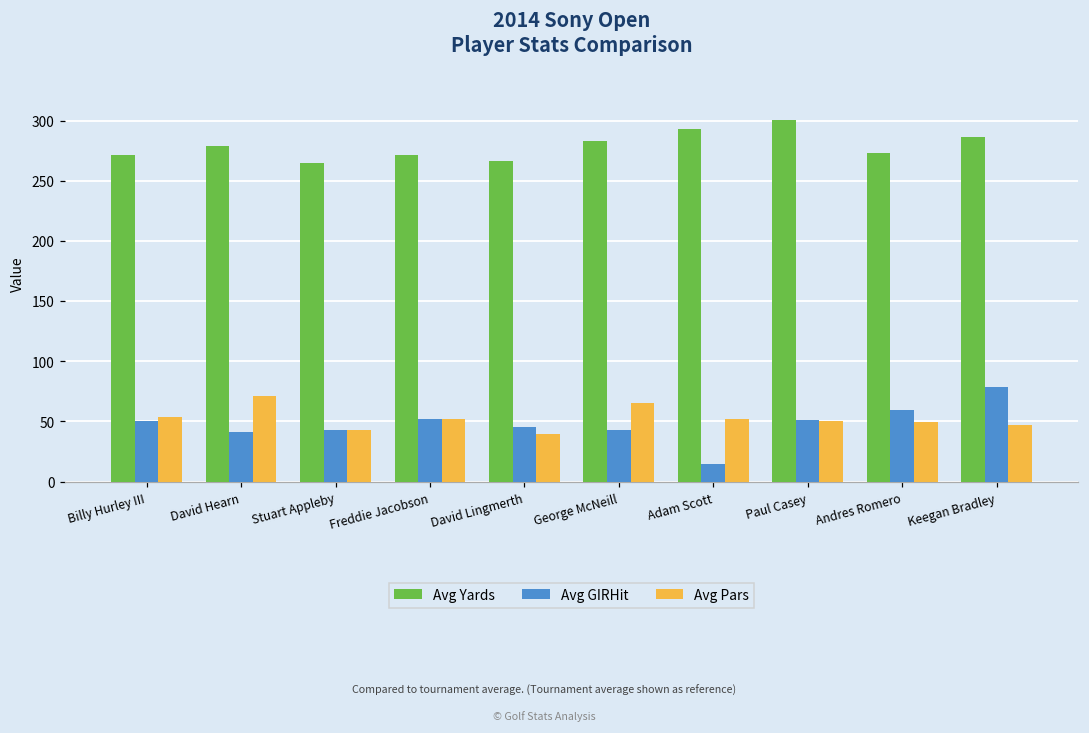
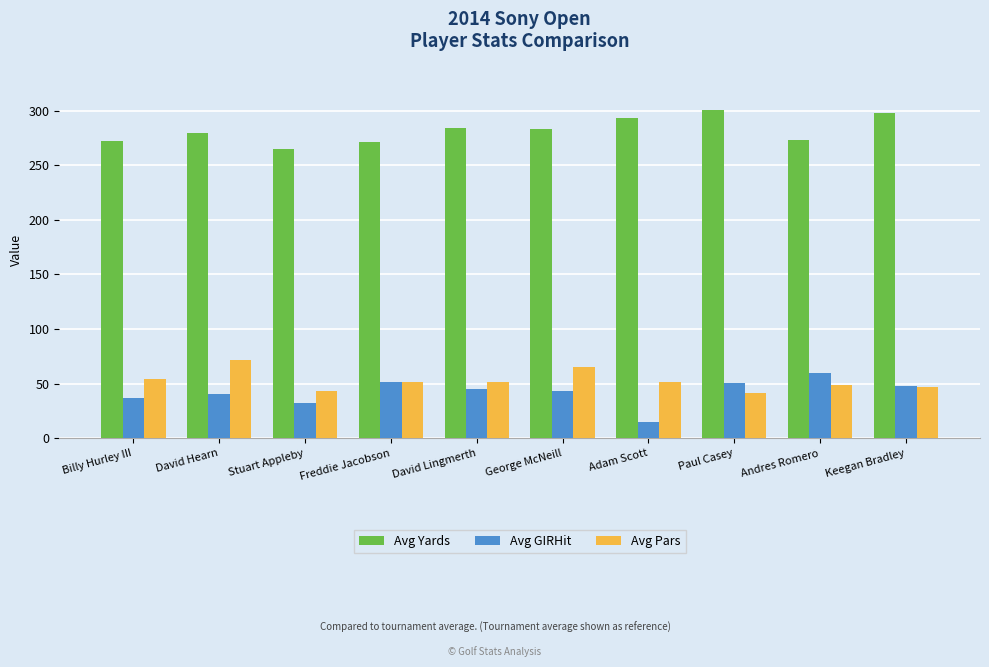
  {
    "Avg Yards": {
      "Billy Hurley III": 272,
      "David Hearn": 279,
      "Stuart Appleby": 265,
      "Freddie Jacobson": 272,
-     "David Lingmerth": 267,
+     "David Lingmerth": 284,
      "George McNeill": 283,
      "Adam Scott": 293,
      "Paul Casey": 300,
      "Andres Romero": 273,
-     "Keegan Bradley": 287
+     "Keegan Bradley": 298
    },
    "Avg GIRHit": {
-     "Billy Hurley III": 50,
+     "Billy Hurley III": 37,
      "David Hearn": 41,
-     "Stuart Appleby": 43,
+     "Stuart Appleby": 32,
      "Freddie Jacobson": 52,
      "David Lingmerth": 45,
      "George McNeill": 43,
      "Adam Scott": 15,
      "Paul Casey": 51,
      "Andres Romero": 60,
-     "Keegan Bradley": 78
+     "Keegan Bradley": 48
    },
    "Avg Pars": {
      "Billy Hurley III": 54,
      "David Hearn": 71,
      "Stuart Appleby": 43,
      "Freddie Jacobson": 52,
-     "David Lingmerth": 39,
+     "David Lingmerth": 52,
      "George McNeill": 65,
      "Adam Scott": 52,
-     "Paul Casey": 50,
+     "Paul Casey": 42,
      "Andres Romero": 49,
      "Keegan Bradley": 47
    }
  }
